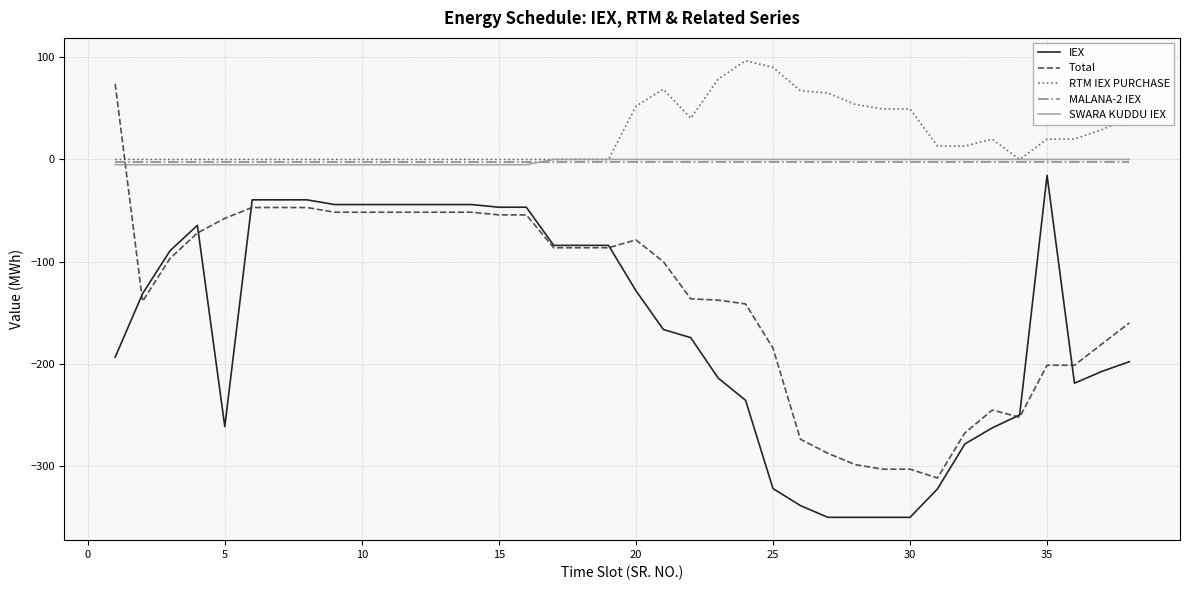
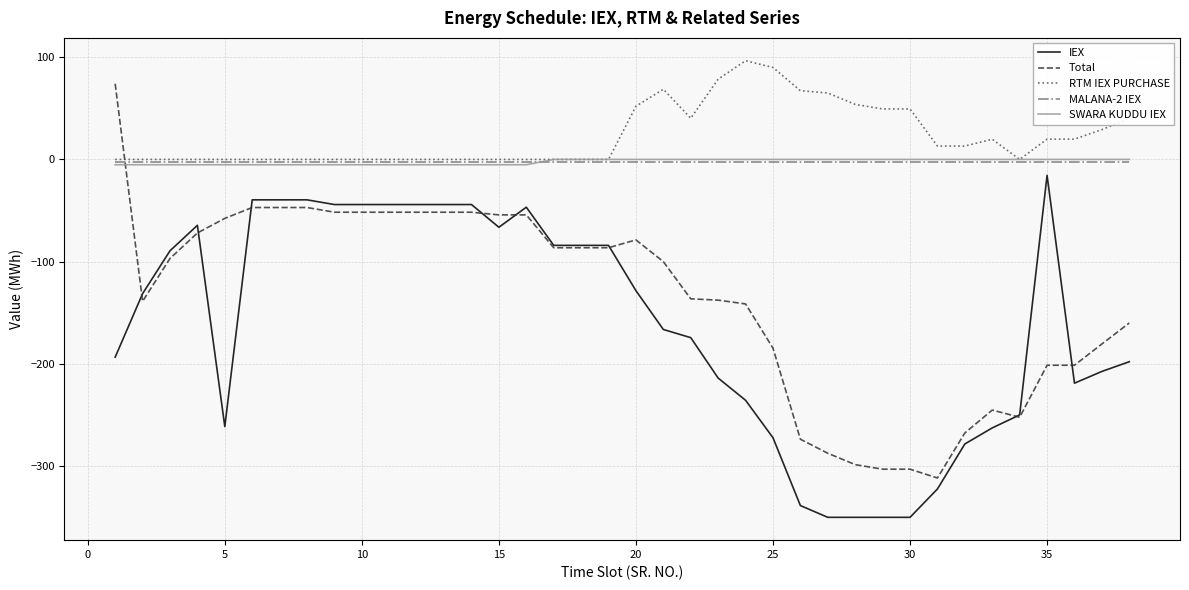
  {
    "IEX": {
      "5": -261,
      "10": -44,
-     "15": -47,
+     "15": -66,
      "20": -128,
-     "25": -322,
+     "25": -272,
      "30": -350,
      "35": -16
    }
  }
